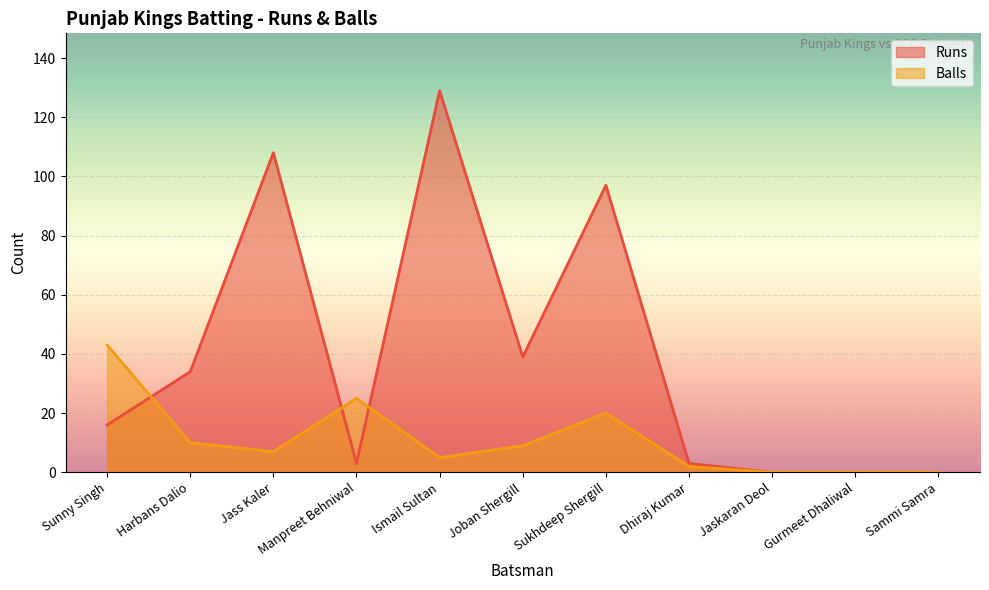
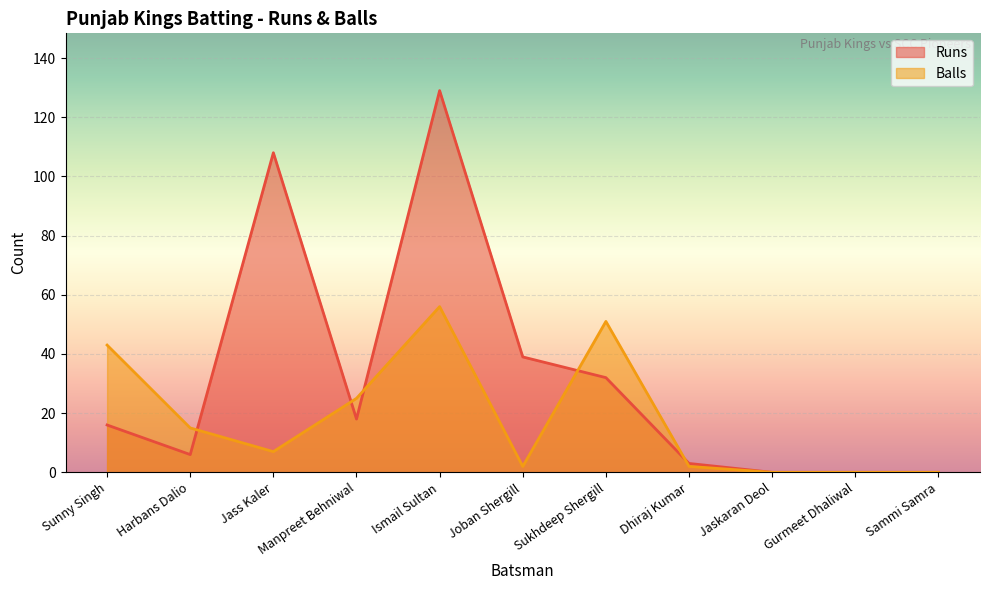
  {
    "Runs": {
      "Sunny Singh": 16,
-     "Harbans Dalio": 34,
+     "Harbans Dalio": 6,
      "Jass Kaler": 108,
-     "Manpreet Behniwal": 3,
+     "Manpreet Behniwal": 18,
      "Ismail Sultan": 129,
      "Joban Shergill": 39,
-     "Sukhdeep Shergill": 97,
+     "Sukhdeep Shergill": 32,
      "Dhiraj Kumar": 3
    },
    "Balls": {
      "Sunny Singh": 43,
-     "Harbans Dalio": 10,
+     "Harbans Dalio": 15,
      "Jass Kaler": 7,
      "Manpreet Behniwal": 25,
-     "Ismail Sultan": 5,
-     "Joban Shergill": 9,
-     "Sukhdeep Shergill": 20,
+     "Ismail Sultan": 56,
+     "Joban Shergill": 2,
+     "Sukhdeep Shergill": 51,
      "Dhiraj Kumar": 2
    }
  }
